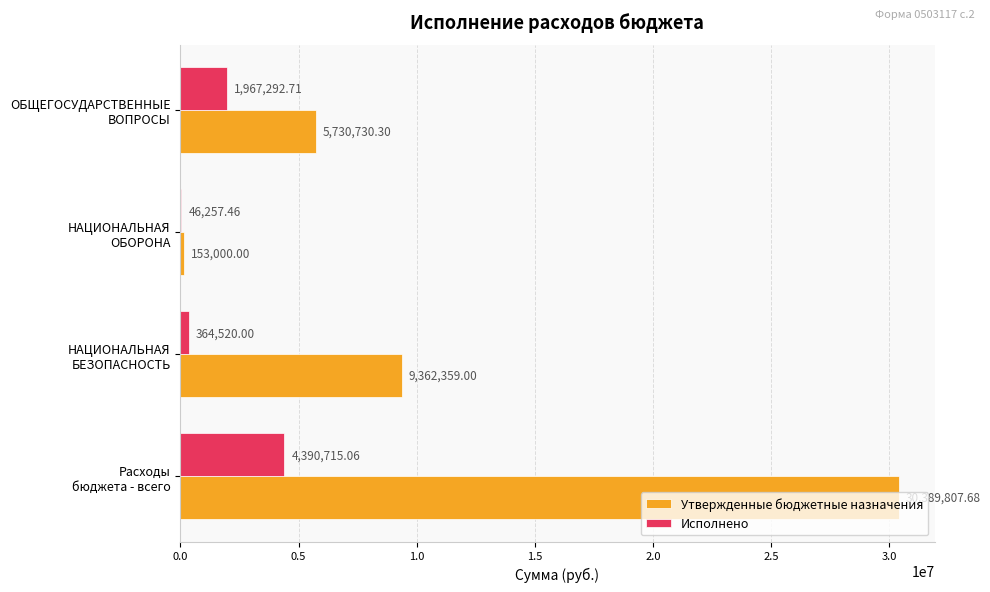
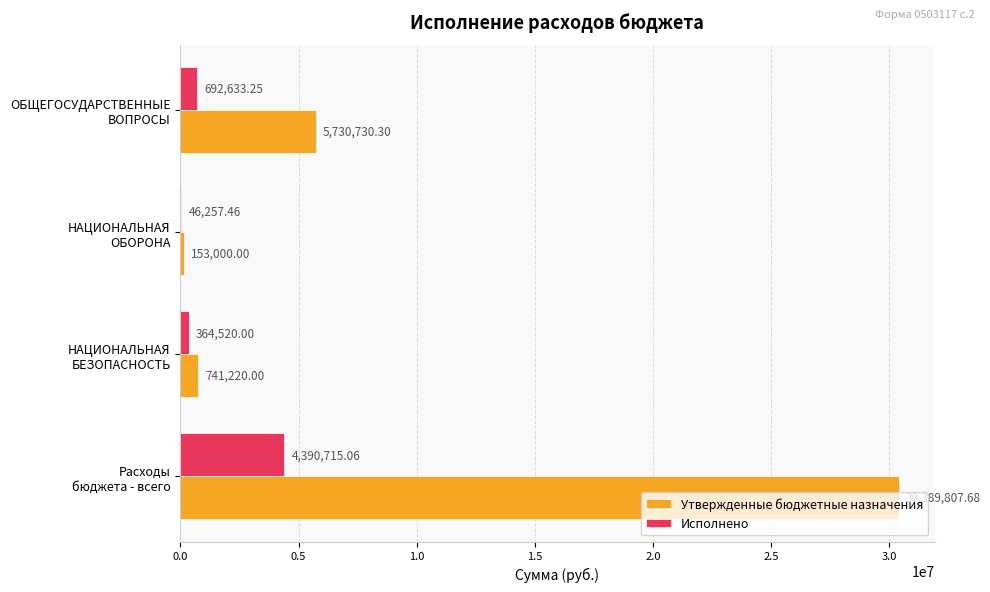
  {
    "Утвержденные бюджетные назначения": {
      "ОБЩЕГОСУДАРСТВЕННЫЕ ВОПРОСЫ": "5,730,730.30",
      "НАЦИОНАЛЬНАЯ ОБОРОНА": "153,000.00",
-     "НАЦИОНАЛЬНАЯ БЕЗОПАСНОСТЬ": "9,362,359.00"
+     "НАЦИОНАЛЬНАЯ БЕЗОПАСНОСТЬ": "741,220.00"
    },
    "Исполнено": {
-     "ОБЩЕГОСУДАРСТВЕННЫЕ ВОПРОСЫ": "1,967,292.71",
+     "ОБЩЕГОСУДАРСТВЕННЫЕ ВОПРОСЫ": "692,633.25",
      "НАЦИОНАЛЬНАЯ ОБОРОНА": "46,257.46",
      "НАЦИОНАЛЬНАЯ БЕЗОПАСНОСТЬ": "364,520.00",
      "Расходы бюджета - всего": "4,390,715.06"
    }
  }
